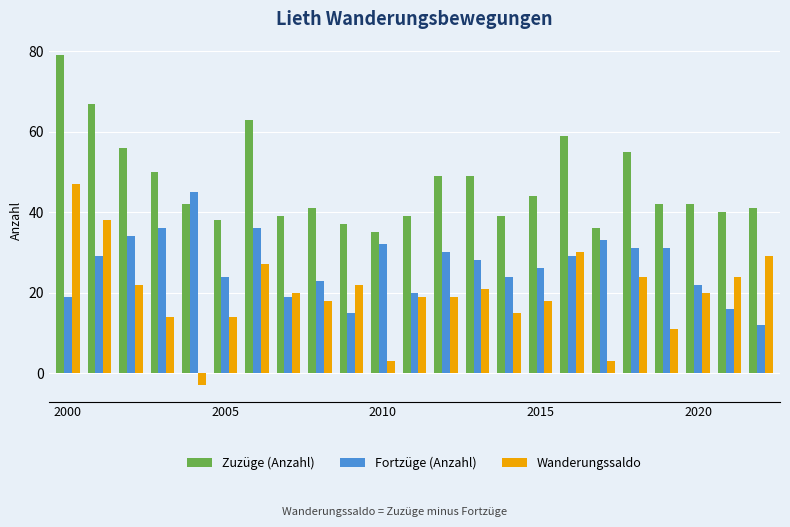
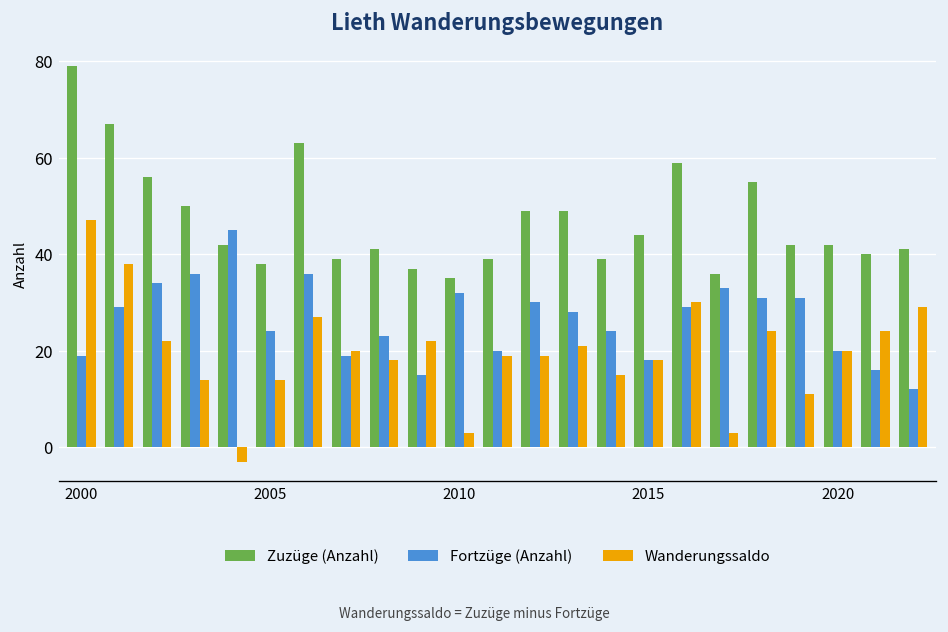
  {
    "Fortzüge (Anzahl)": {
      "2000": 19,
      "2005": 24,
      "2010": 32,
-     "2015": 26,
-     "2020": 22
+     "2015": 18,
+     "2020": 20
    }
  }
